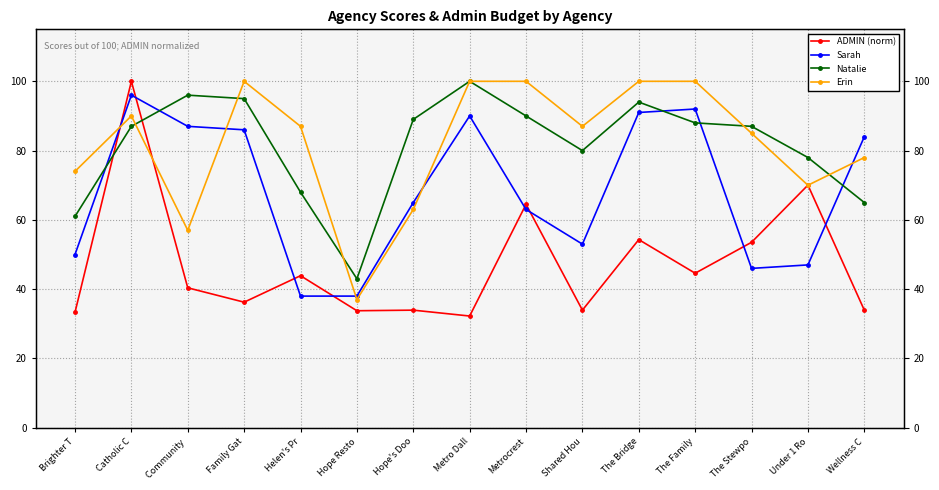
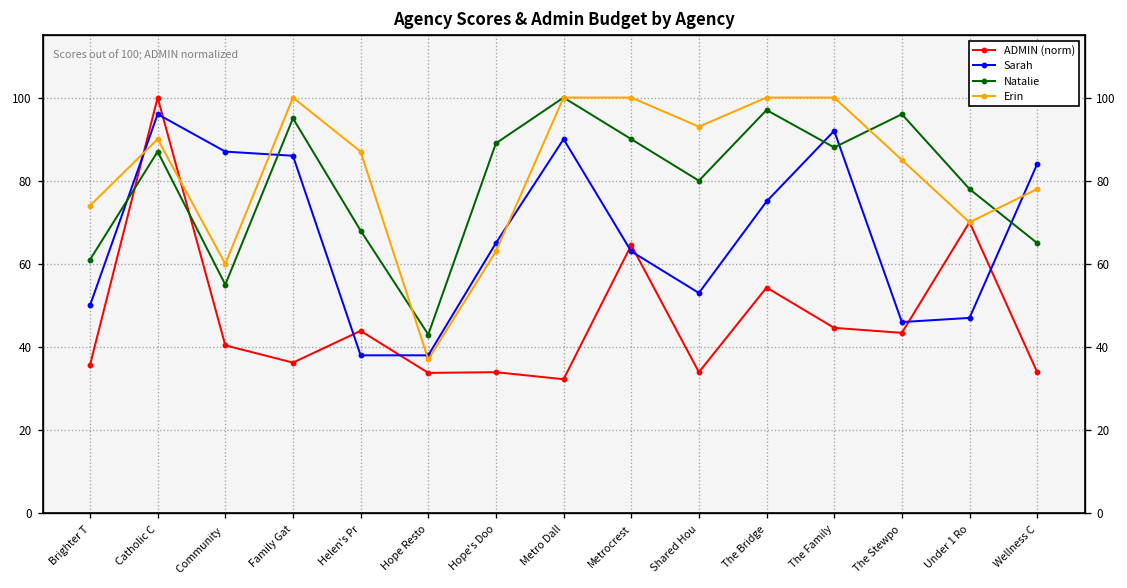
  {
    "ADMIN (norm)": {
-     "Brighter T": 33,
+     "Brighter T": 36,
      "Community": 40,
      "Family Gat": 36,
      "Helen's Pr": 44,
      "Hope Resto": 34,
      "Hope's Doo": 34,
      "Metro Dall": 32,
      "Metrocrest": 64,
      "Shared Hou": 34,
      "The Bridge": 54,
      "The Family": 45,
-     "The Stewpo": 54,
+     "The Stewpo": 43,
      "Wellness C": 34
    },
    "Sarah": {
      "Brighter T": 50,
      "Catholic C": 96,
      "Community": 87,
      "Family Gat": 86,
      "Helen's Pr": 38,
      "Hope Resto": 38,
      "Hope's Doo": 65,
      "Metro Dall": 90,
      "Metrocrest": 63,
      "Shared Hou": 53,
-     "The Bridge": 91,
+     "The Bridge": 75,
      "The Family": 92,
      "The Stewpo": 46,
      "Under 1 Ro": 47,
      "Wellness C": 84
    },
    "Natalie": {
      "Brighter T": 61,
      "Catholic C": 87,
-     "Community": 96,
+     "Community": 55,
      "Family Gat": 95,
      "Helen's Pr": 68,
      "Hope Resto": 43,
      "Hope's Doo": 89,
      "Metrocrest": 90,
      "Shared Hou": 80,
-     "The Bridge": 94,
+     "The Bridge": 97,
      "The Family": 88,
-     "The Stewpo": 87,
+     "The Stewpo": 96,
      "Under 1 Ro": 78,
      "Wellness C": 65
    },
    "Erin": {
      "Brighter T": 74,
      "Catholic C": 90,
-     "Community": 57,
+     "Community": 60,
      "Family Gat": 100,
      "Helen's Pr": 87,
      "Hope Resto": 37,
      "Hope's Doo": 63,
      "Metrocrest": 100,
-     "Shared Hou": 87,
+     "Shared Hou": 93,
      "The Bridge": 100,
      "The Family": 100,
      "The Stewpo": 85,
      "Wellness C": 78
    }
  }
